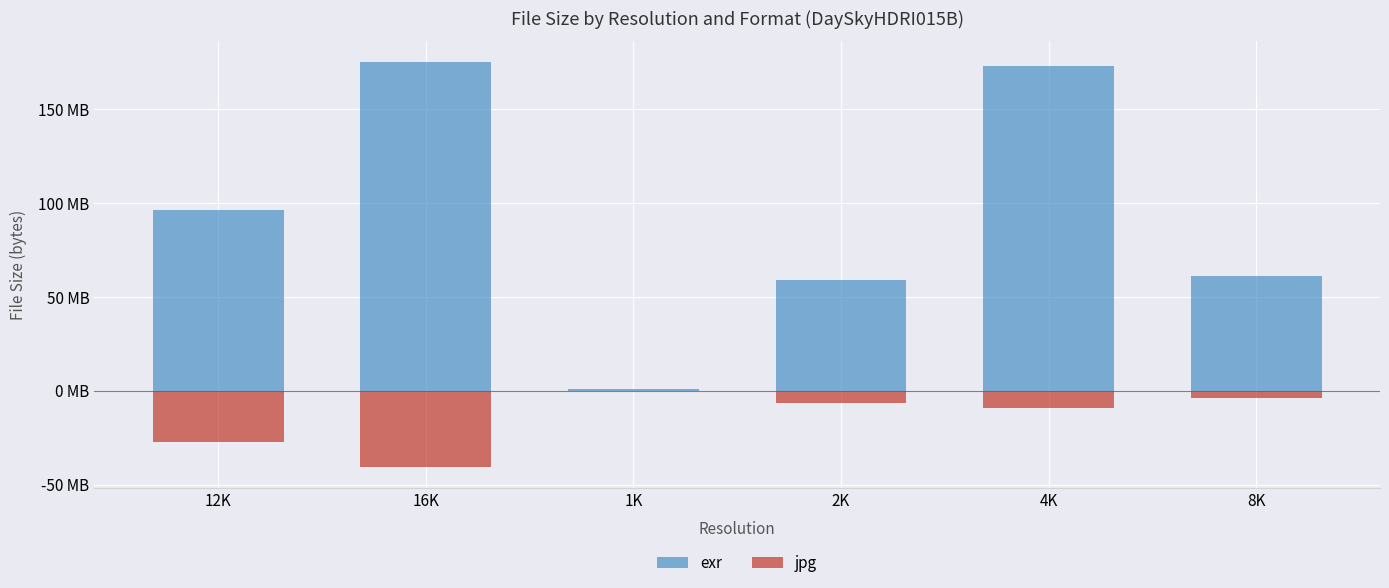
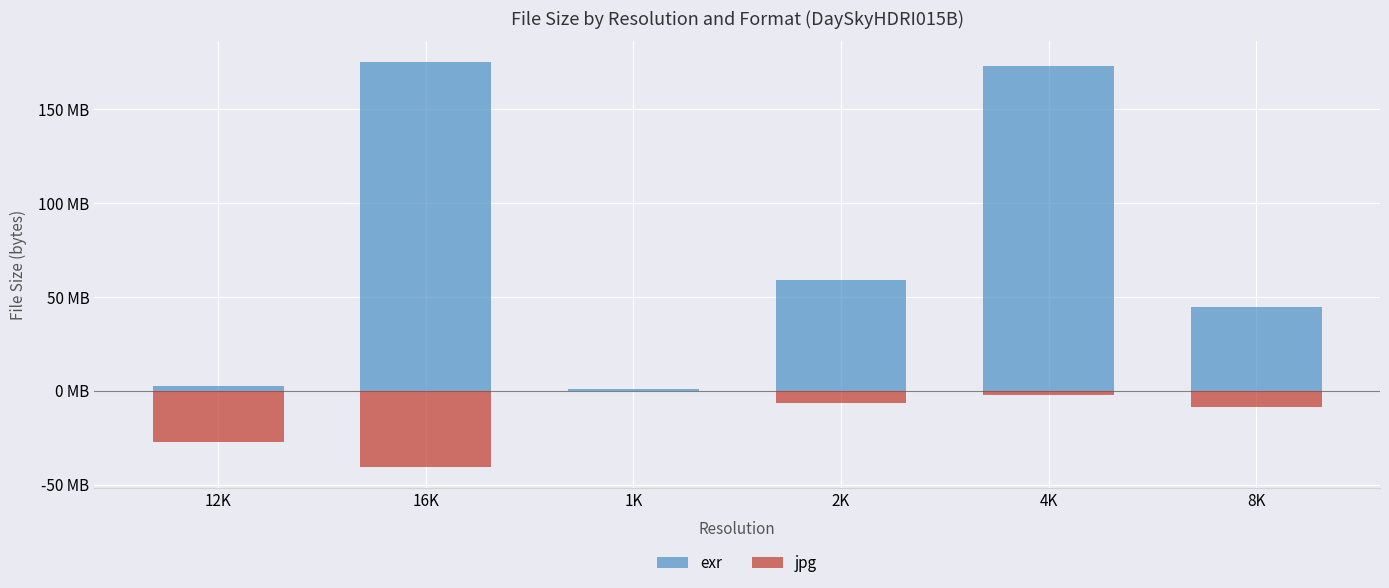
  {
    "exr": {
-     "12K": "96 MB",
+     "12K": "2 MB",
      "16K": "175 MB",
      "2K": "59 MB",
      "4K": "173 MB",
-     "8K": "61 MB"
+     "8K": "45 MB"
    },
    "jpg": {
      "12K": "-27 MB",
      "16K": "-41 MB",
      "2K": "-6 MB",
-     "4K": "-9 MB",
-     "8K": "-4 MB"
+     "4K": "-2 MB",
+     "8K": "-9 MB"
    }
  }
